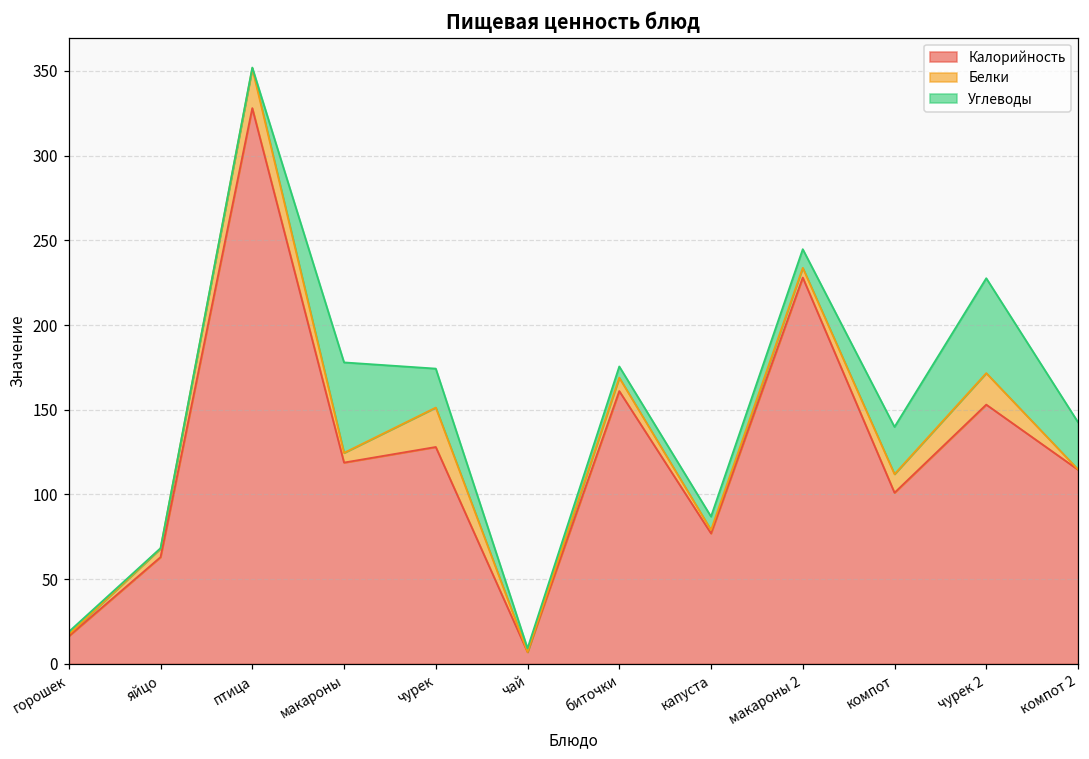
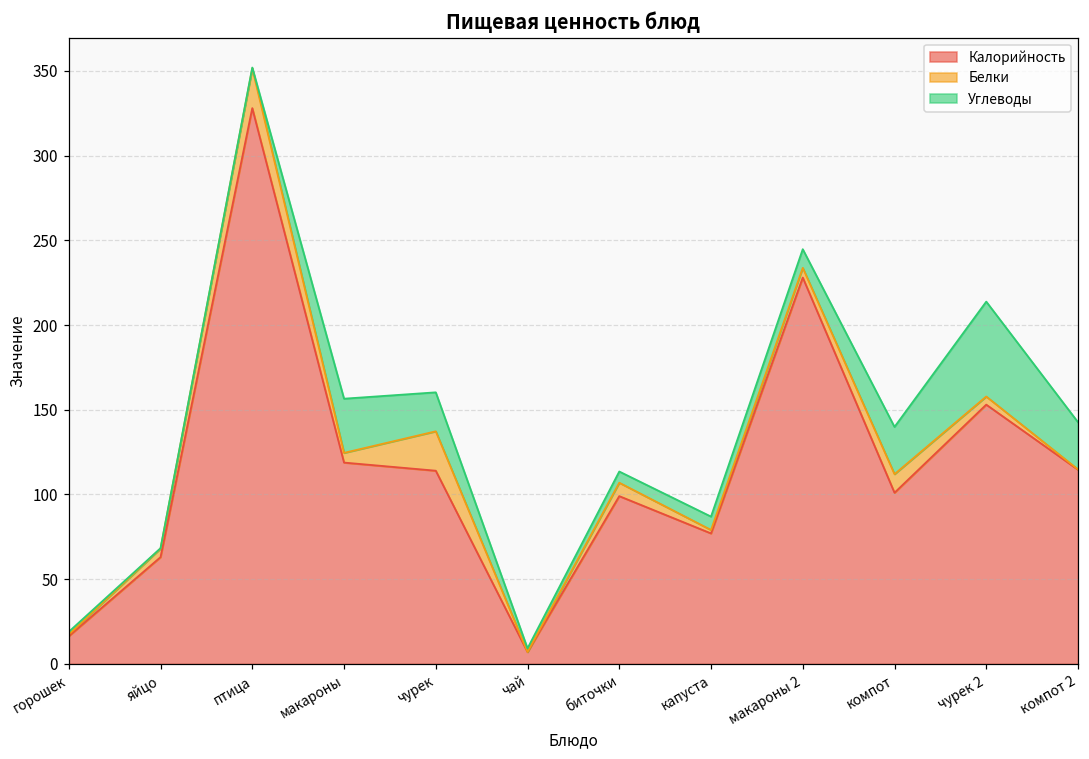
  {
    "Калорийность": {
      "яйцо": 63,
      "птица": 328,
      "макароны": 119,
-     "чурек": 128,
-     "биточки": 161,
+     "чурек": 114,
+     "биточки": 99,
      "капуста": 77,
      "макароны 2": 228,
      "компот": 101,
      "чурек 2": 153
    },
    "Белки": {
      "макароны": 6,
      "чурек": 23,
      "биточки": 8,
      "капуста": 2,
      "макароны 2": 6,
      "компот": 11,
-     "чурек 2": 19
+     "чурек 2": 5
    },
    "Углеводы": {
-     "макароны": 53,
+     "макароны": 32,
      "чурек": 23,
      "чай": 2,
      "биточки": 7,
      "капуста": 8,
      "макароны 2": 11,
      "компот": 28,
      "чурек 2": 56,
      "компот 2": 28
    }
  }
